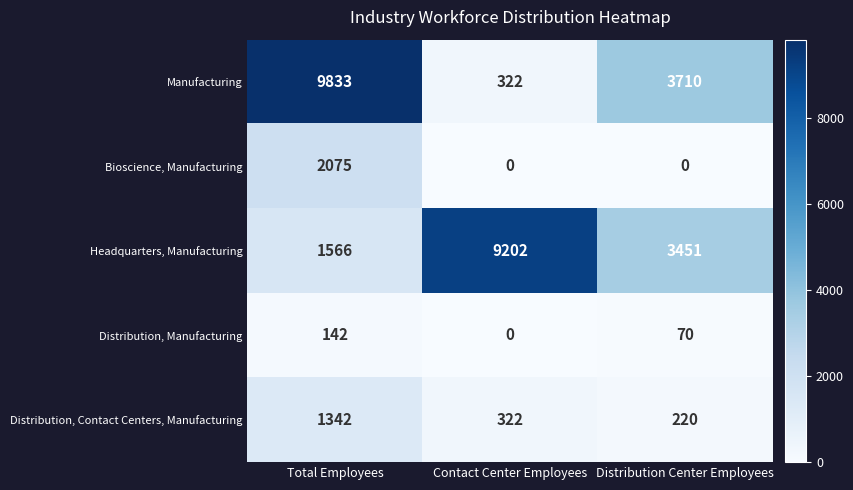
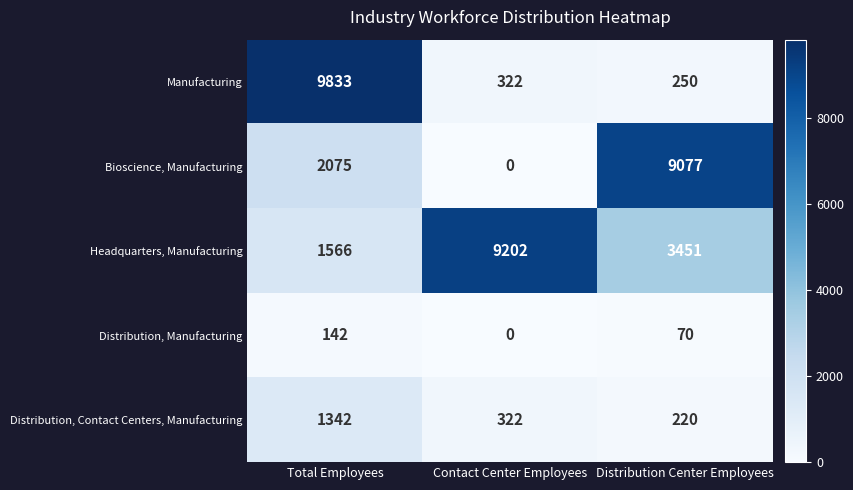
  {
    "Manufacturing": {
      "Total Employees": 9833,
      "Contact Center Employees": 322,
-     "Distribution Center Employees": 3710
+     "Distribution Center Employees": 250
    },
    "Bioscience, Manufacturing": {
      "Total Employees": 2075,
      "Contact Center Employees": 0,
-     "Distribution Center Employees": 0
+     "Distribution Center Employees": 9077
    },
    "Headquarters, Manufacturing": {
      "Total Employees": 1566,
      "Contact Center Employees": 9202,
      "Distribution Center Employees": 3451
    },
    "Distribution, Manufacturing": {
      "Total Employees": 142,
      "Contact Center Employees": 0,
      "Distribution Center Employees": 70
    },
    "Distribution, Contact Centers, Manufacturing": {
      "Total Employees": 1342,
      "Contact Center Employees": 322,
      "Distribution Center Employees": 220
    }
  }
